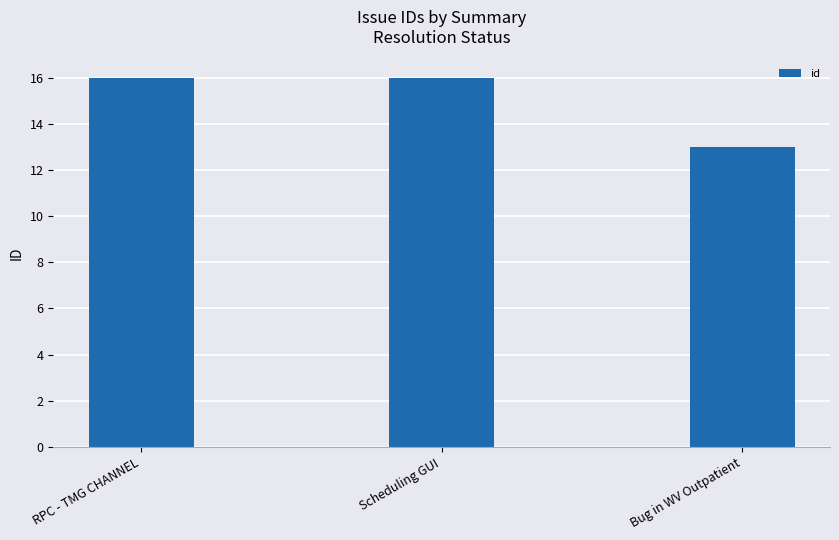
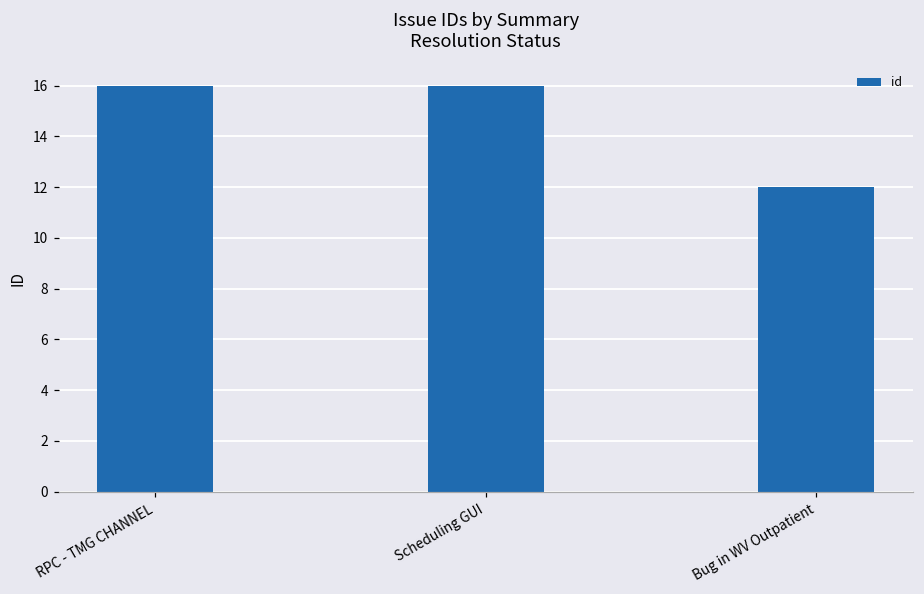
  {
    "RPC - TMG CHANNEL": 16,
    "Scheduling GUI": 16,
-   "Bug in WV Outpatient": 13
+   "Bug in WV Outpatient": 12
  }
